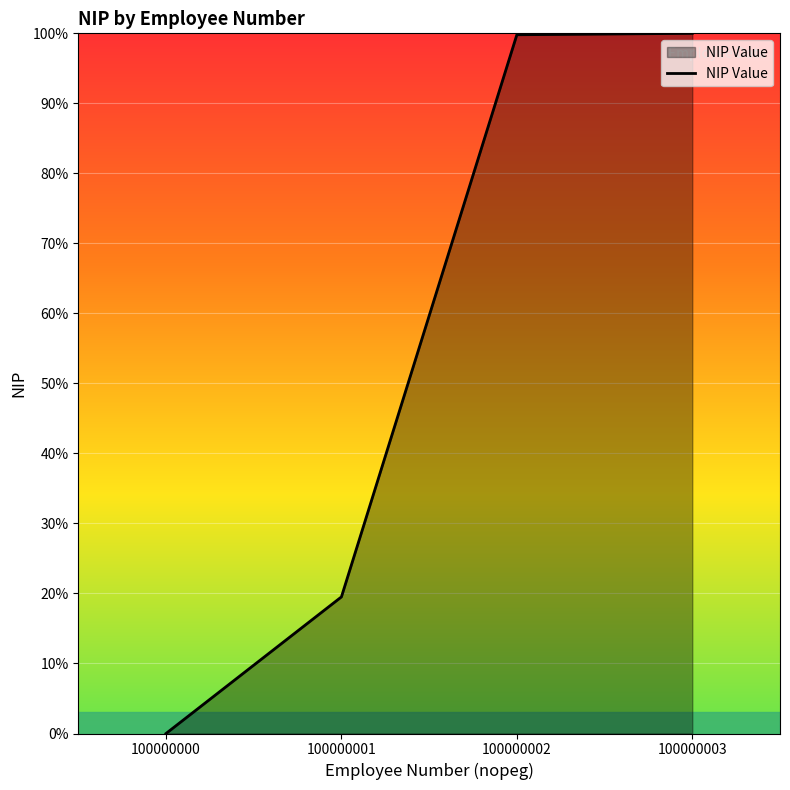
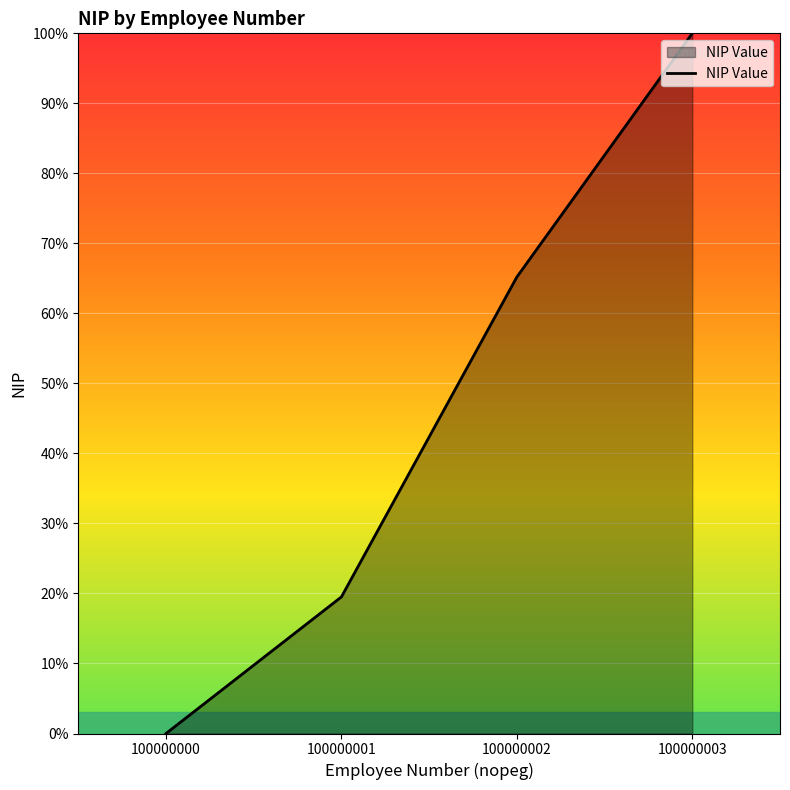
  {
    "100000001": "20%",
-   "100000002": "100%",
+   "100000002": "65%",
    "100000003": "100%"
  }
